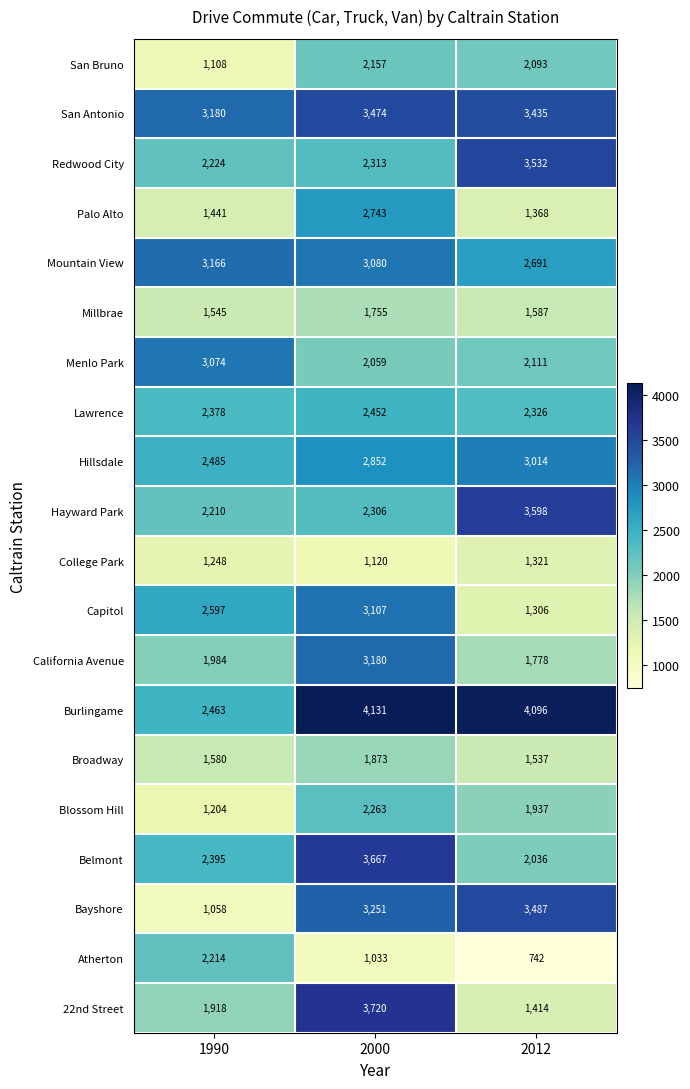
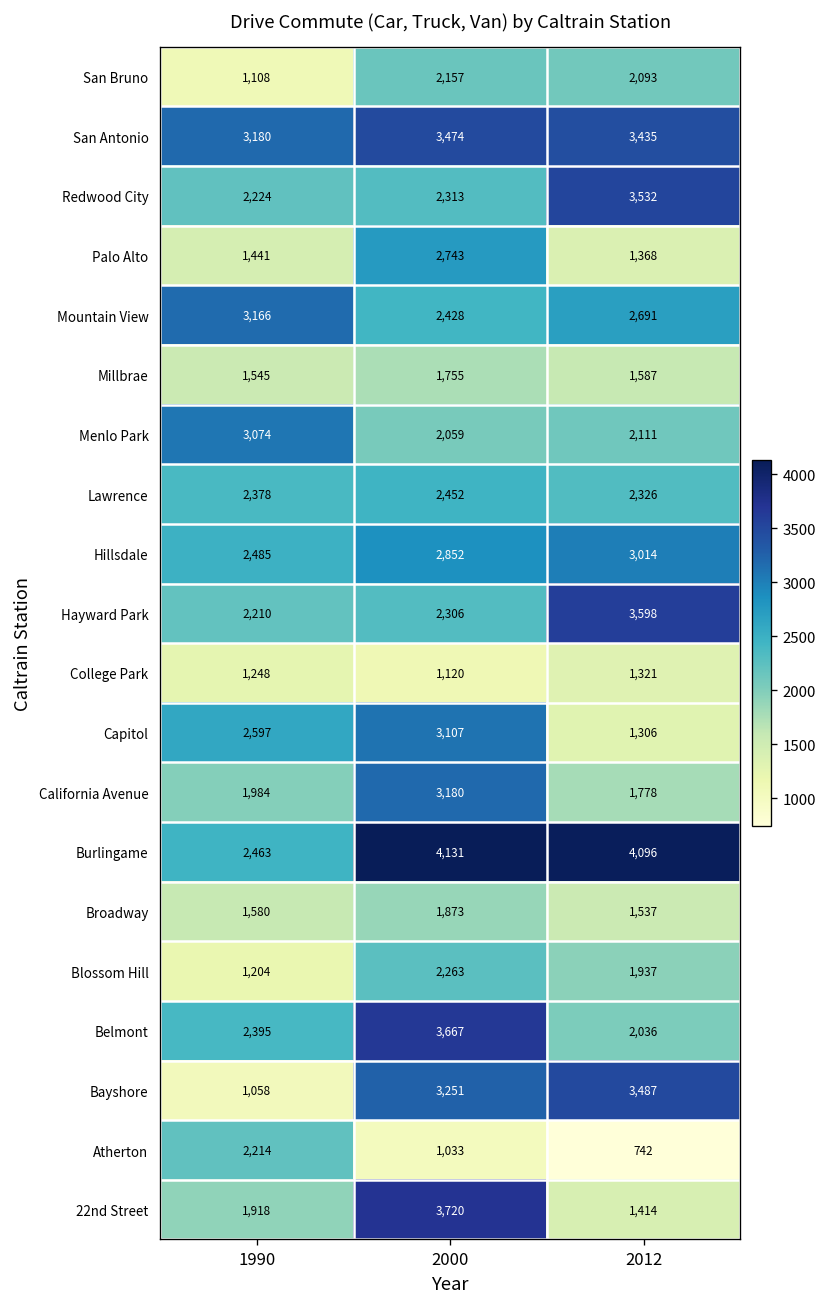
  {
    "San Bruno": {
      "1990": "1,108",
      "2000": "2,157",
      "2012": "2,093"
    },
    "San Antonio": {
      "1990": "3,180",
      "2000": "3,474",
      "2012": "3,435"
    },
    "Redwood City": {
      "1990": "2,224",
      "2000": "2,313",
      "2012": "3,532"
    },
    "Palo Alto": {
      "1990": "1,441",
      "2000": "2,743",
      "2012": "1,368"
    },
    "Mountain View": {
      "1990": "3,166",
-     "2000": "3,080",
+     "2000": "2,428",
      "2012": "2,691"
    },
    "Millbrae": {
      "1990": "1,545",
      "2000": "1,755",
      "2012": "1,587"
    },
    "Menlo Park": {
      "1990": "3,074",
      "2000": "2,059",
      "2012": "2,111"
    },
    "Lawrence": {
      "1990": "2,378",
      "2000": "2,452",
      "2012": "2,326"
    },
    "Hillsdale": {
      "1990": "2,485",
      "2000": "2,852",
      "2012": "3,014"
    },
    "Hayward Park": {
      "1990": "2,210",
      "2000": "2,306",
      "2012": "3,598"
    },
    "College Park": {
      "1990": "1,248",
      "2000": "1,120",
      "2012": "1,321"
    },
    "Capitol": {
      "1990": "2,597",
      "2000": "3,107",
      "2012": "1,306"
    },
    "California Avenue": {
      "1990": "1,984",
      "2000": "3,180",
      "2012": "1,778"
    },
    "Burlingame": {
      "1990": "2,463",
      "2000": "4,131",
      "2012": "4,096"
    },
    "Broadway": {
      "1990": "1,580",
      "2000": "1,873",
      "2012": "1,537"
    },
    "Blossom Hill": {
      "1990": "1,204",
      "2000": "2,263",
      "2012": "1,937"
    },
    "Belmont": {
      "1990": "2,395",
      "2000": "3,667",
      "2012": "2,036"
    },
    "Bayshore": {
      "1990": "1,058",
      "2000": "3,251",
      "2012": "3,487"
    },
    "Atherton": {
      "1990": "2,214",
      "2000": "1,033",
      "2012": "742"
    },
    "22nd Street": {
      "1990": "1,918",
      "2000": "3,720",
      "2012": "1,414"
    }
  }
